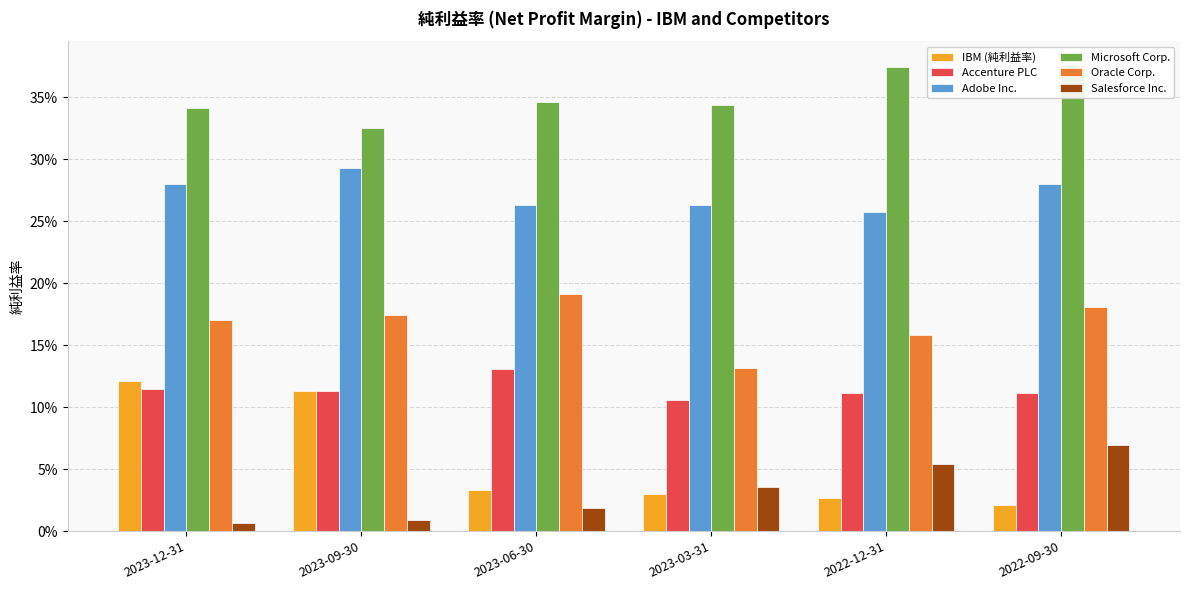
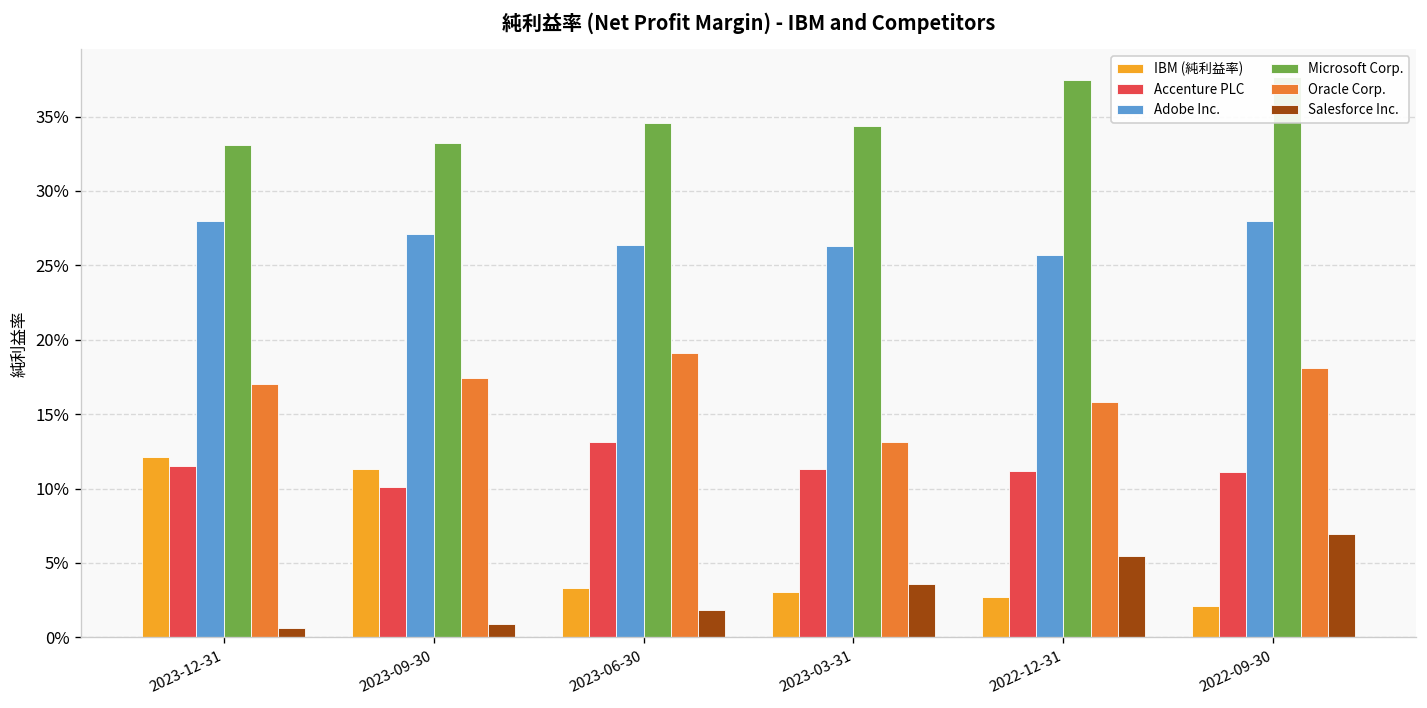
  {
    "Accenture PLC": {
      "2023-12-31": "11.5%",
-     "2023-09-30": "11.3%",
+     "2023-09-30": "10.1%",
      "2023-06-30": "13.1%",
-     "2023-03-31": "10.6%",
+     "2023-03-31": "11.3%",
      "2022-12-31": "11.2%",
      "2022-09-30": "11.1%"
    },
    "Adobe Inc.": {
      "2023-12-31": "28.0%",
-     "2023-09-30": "29.3%",
+     "2023-09-30": "27.1%",
      "2023-06-30": "26.3%",
      "2023-03-31": "26.3%",
      "2022-12-31": "25.7%",
      "2022-09-30": "28.0%"
    },
    "Microsoft Corp.": {
-     "2023-12-31": "34.2%",
-     "2023-09-30": "32.5%",
+     "2023-12-31": "33.1%",
+     "2023-09-30": "33.3%",
      "2023-06-30": "34.6%",
      "2023-03-31": "34.4%",
      "2022-12-31": "37.4%"
    },
    "Salesforce Inc.": {
      "2023-12-31": "0.7%",
      "2023-09-30": "0.9%",
      "2023-06-30": "1.8%",
      "2023-03-31": "3.6%",
      "2022-12-31": "5.5%",
      "2022-09-30": "7.0%"
    }
  }
